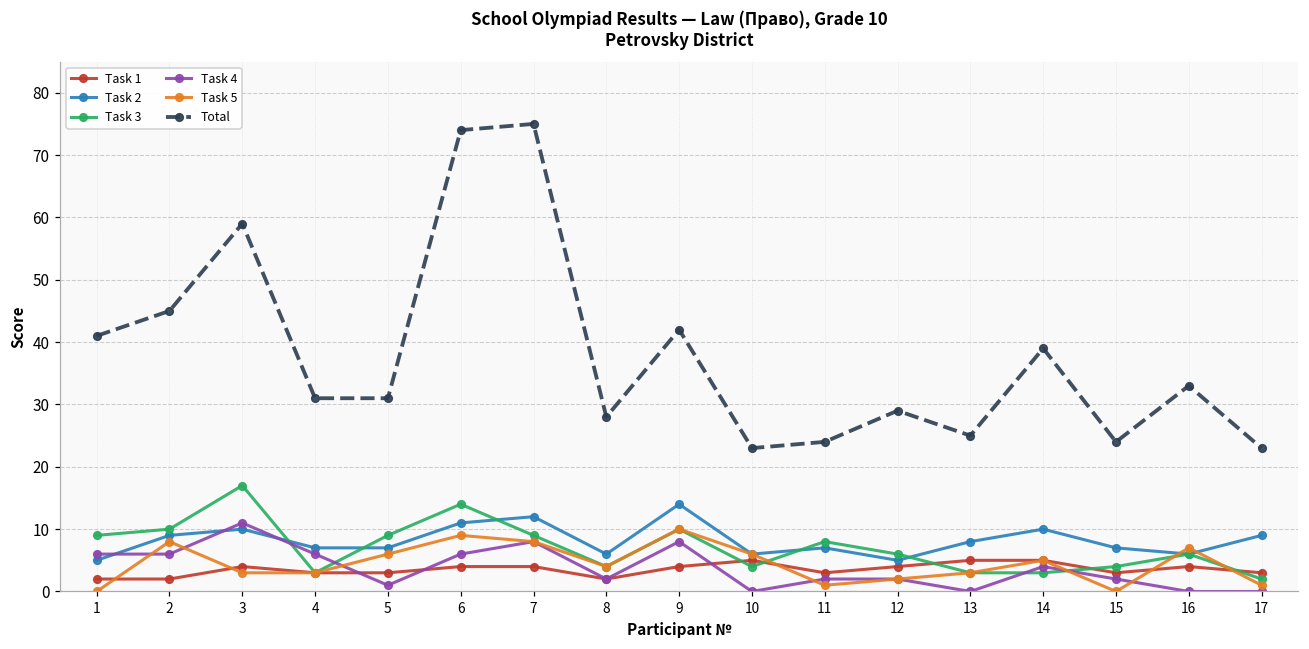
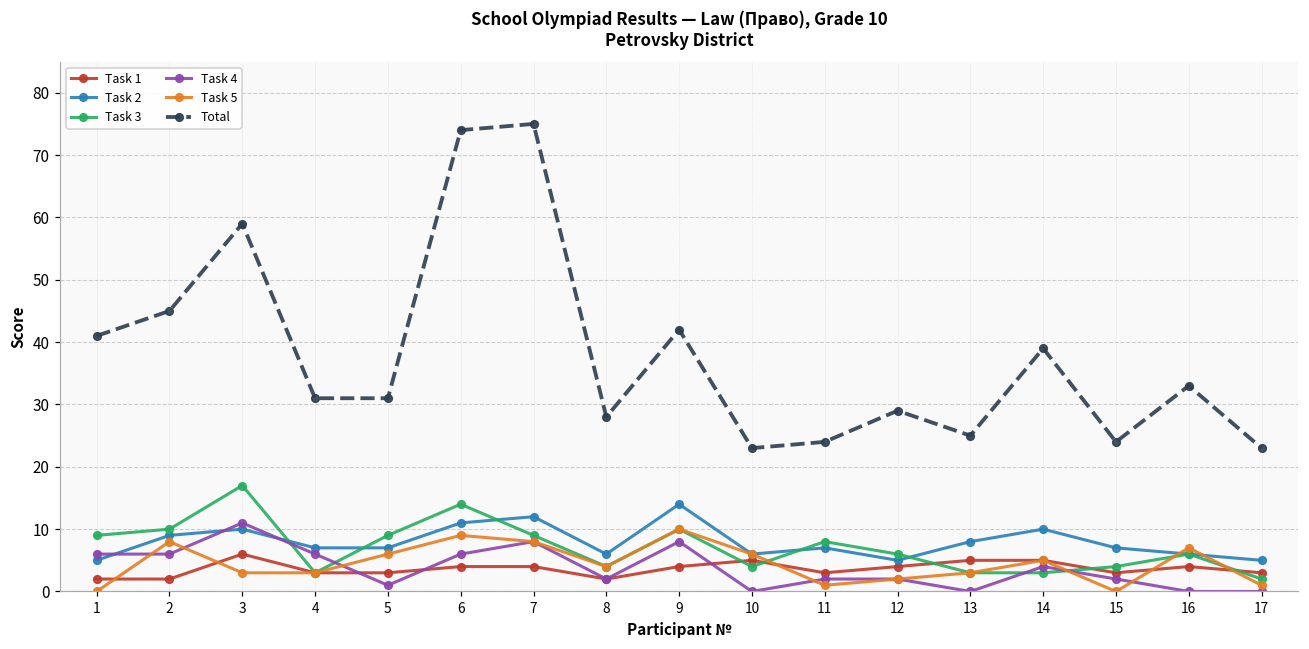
  {
    "Task 1": {
      "1": 2,
      "2": 2,
-     "3": 4,
+     "3": 6,
      "5": 3,
      "6": 4,
      "7": 4,
      "9": 4,
      "10": 5,
      "11": 3,
      "12": 4,
      "13": 5,
      "15": 3,
      "16": 4,
      "17": 3
    },
    "Task 2": {
      "1": 5,
      "2": 9,
      "3": 10,
      "4": 7,
      "5": 7,
      "6": 11,
      "7": 12,
      "8": 6,
      "9": 14,
      "11": 7,
      "12": 5,
      "13": 8,
      "14": 10,
      "15": 7,
-     "17": 9
+     "17": 5
    },
    "Task 3": {
      "1": 9,
      "2": 10,
      "3": 17,
      "5": 9,
      "6": 14,
      "7": 9,
      "10": 4,
      "11": 8,
      "12": 6,
      "14": 3,
      "15": 4,
      "17": 2
    },
    "Task 4": {
      "1": 6,
      "2": 6,
      "3": 11,
      "4": 6,
      "5": 1,
      "6": 6,
      "9": 8,
      "10": 0,
      "11": 2,
      "13": 0,
      "14": 4,
      "15": 2,
      "16": 0,
      "17": 0
    },
    "Task 5": {
      "1": 0,
      "2": 8,
      "3": 3,
      "5": 6,
      "6": 9,
      "11": 1,
      "15": 0,
      "16": 7,
      "17": 1
    },
    "Total": {
      "1": 41,
      "2": 45,
      "3": 59,
      "4": 31,
      "5": 31,
      "6": 74,
      "7": 75,
      "8": 28,
      "9": 42,
      "10": 23,
      "11": 24,
      "12": 29,
      "13": 25,
      "14": 39,
      "15": 24,
      "16": 33,
      "17": 23
    }
  }
